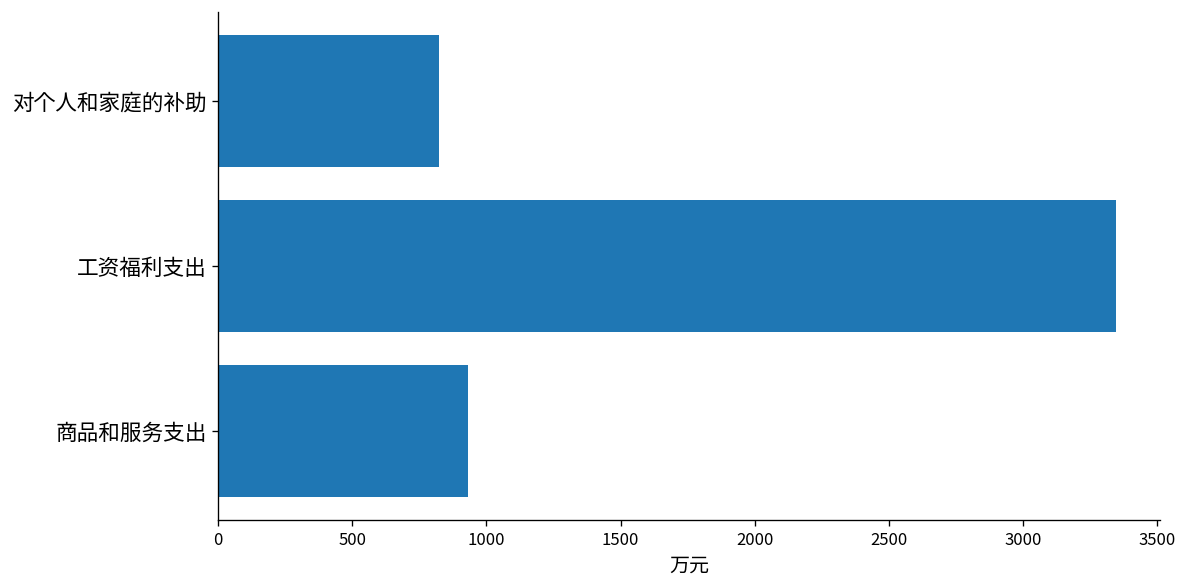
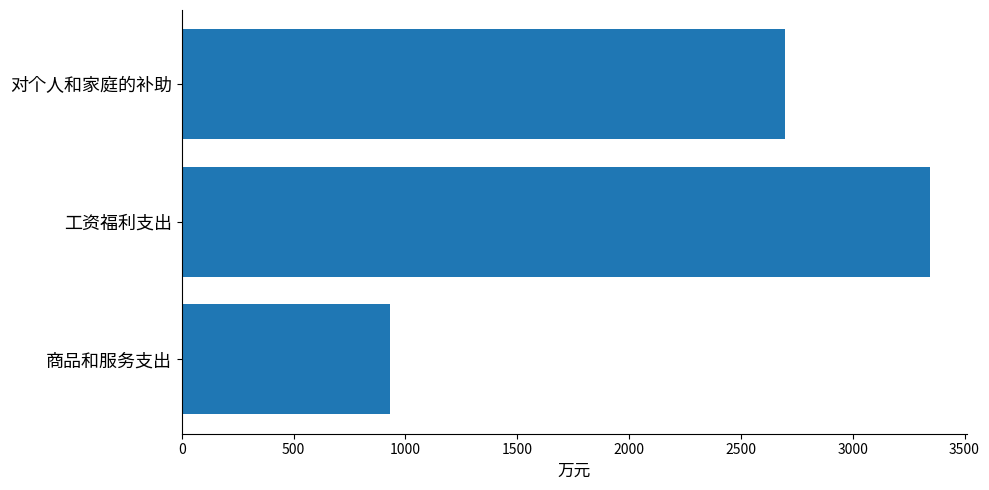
  {
-   "对个人和家庭的补助": 820,
+   "对个人和家庭的补助": 2700,
    "工资福利支出": 3340,
    "商品和服务支出": 930
  }
